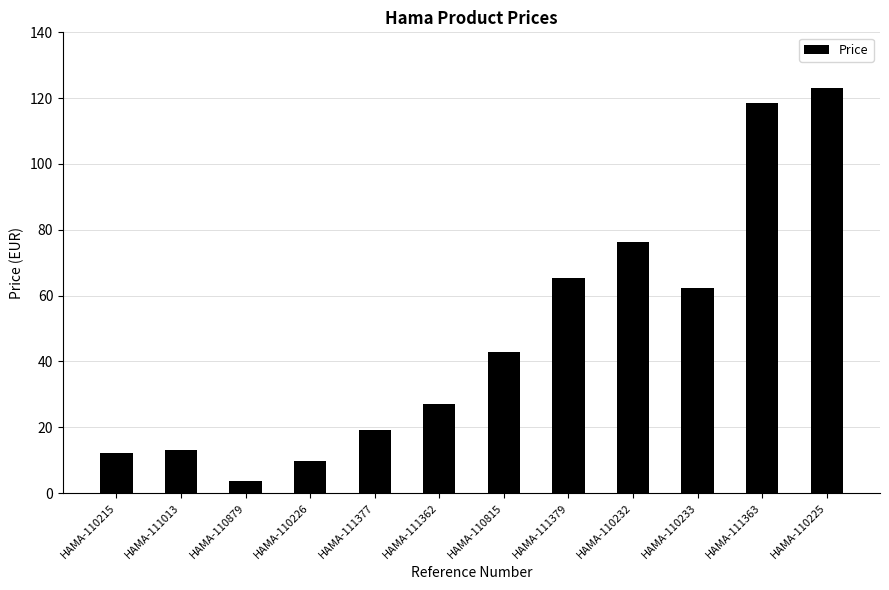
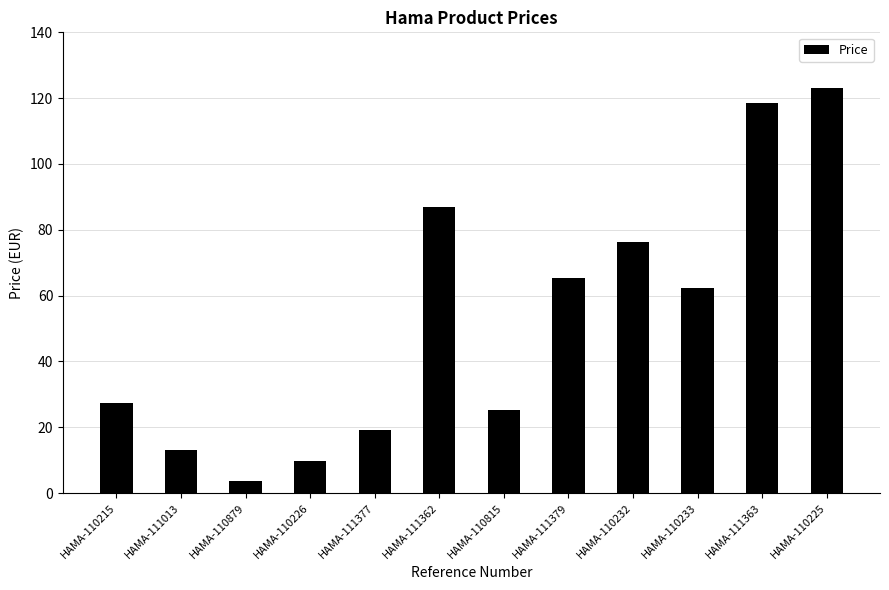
  {
-   "HAMA-110215": 12,
+   "HAMA-110215": 27,
    "HAMA-111013": 13,
    "HAMA-110879": 4,
    "HAMA-110226": 10,
    "HAMA-111377": 19,
-   "HAMA-111362": 27,
-   "HAMA-110815": 43,
+   "HAMA-111362": 87,
+   "HAMA-110815": 25,
    "HAMA-111379": 65,
    "HAMA-110232": 76,
    "HAMA-110233": 62,
    "HAMA-111363": 118,
    "HAMA-110225": 123
  }
